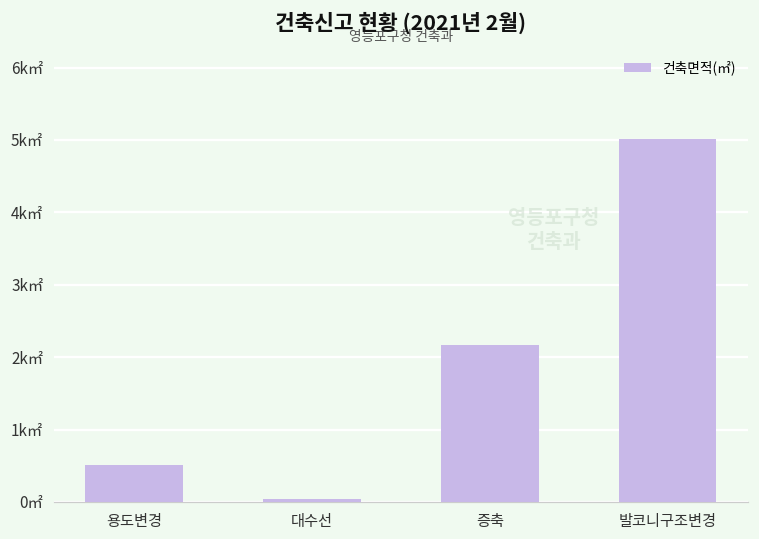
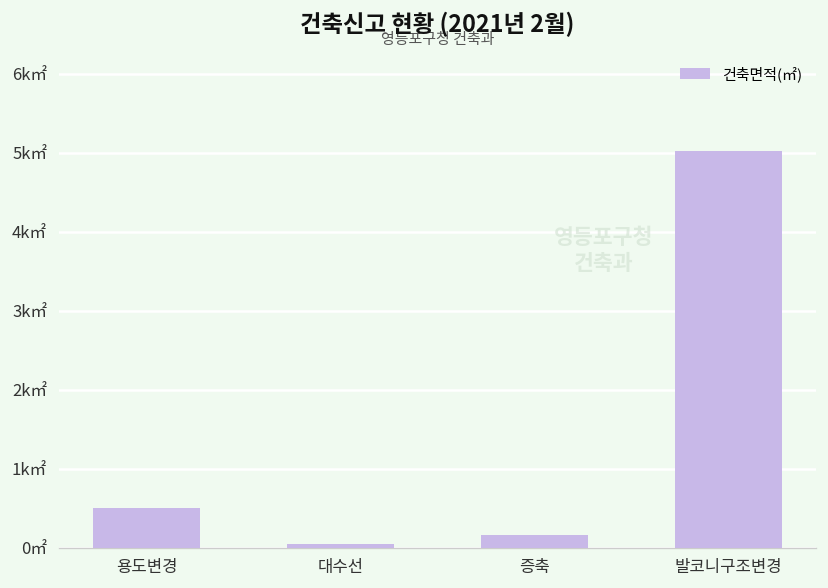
  {
    "용도변경": "0.5k㎡",
    "대수선": "0.0k㎡",
-   "증축": "2.2k㎡",
+   "증축": "0.2k㎡",
    "발코니구조변경": "5.0k㎡"
  }
